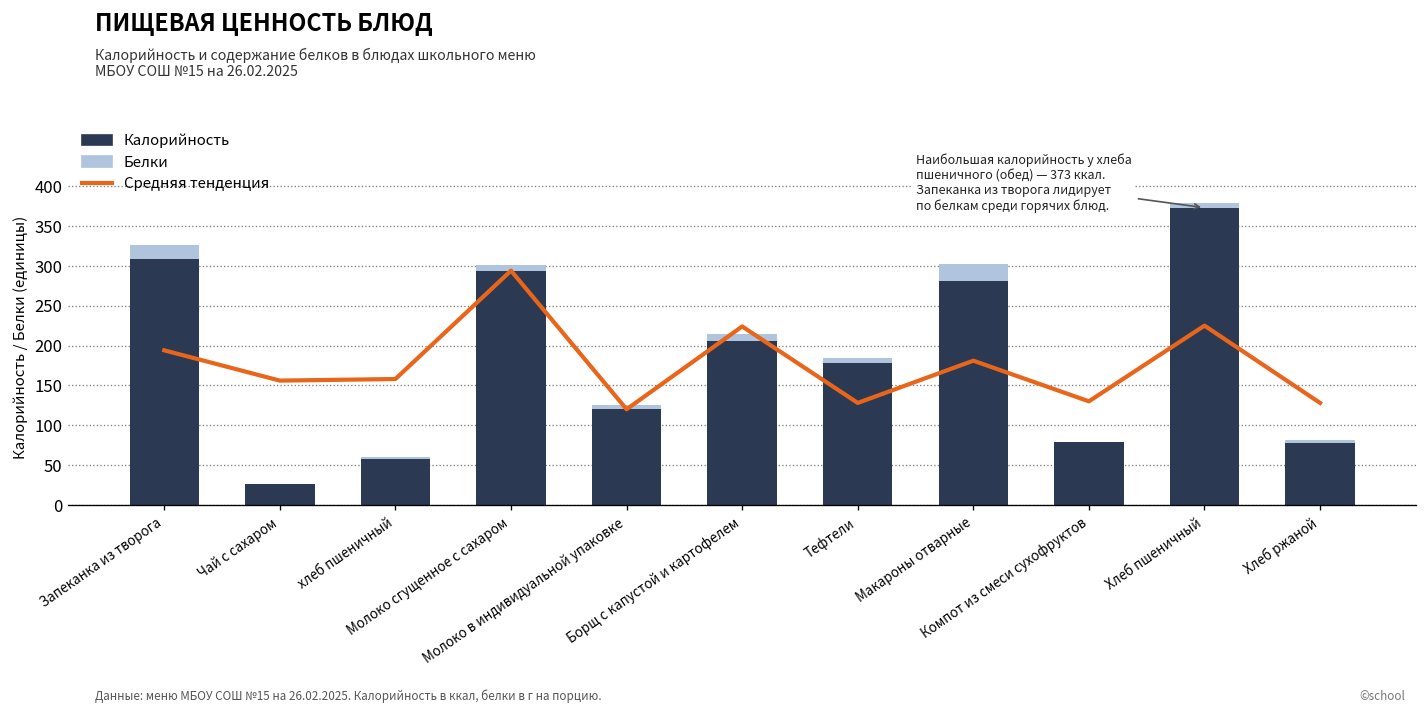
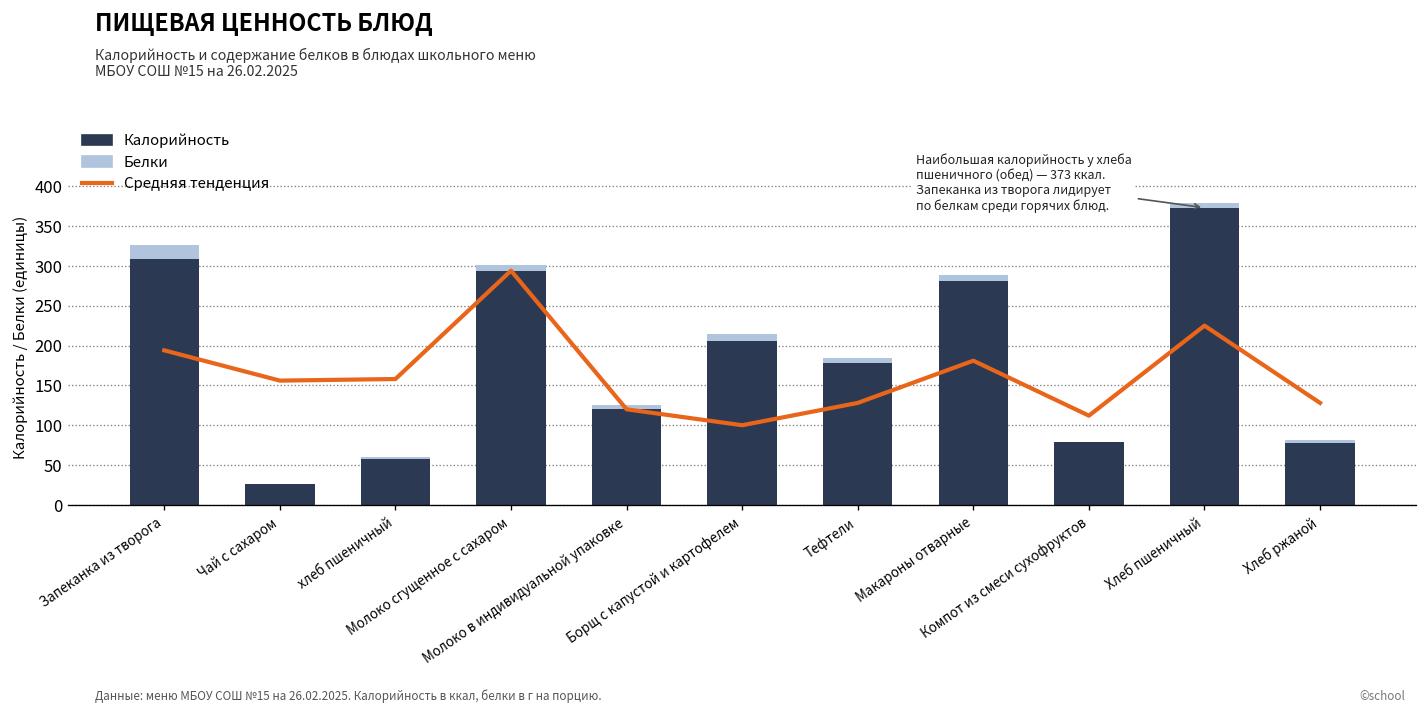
  {
    "Средняя тенденция": {
      "Запеканка из творога": 190,
      "Чай с сахаром": 160,
      "хлеб пшеничный": 160,
      "Молоко сгущенное с сахаром": 290,
      "Молоко в индивидуальной упаковке": 120,
-     "Борщ с капустой и картофелем": 220,
+     "Борщ с капустой и картофелем": 100,
      "Тефтели": 130,
      "Макароны отварные": 180,
-     "Компот из смеси сухофруктов": 130,
+     "Компот из смеси сухофруктов": 110,
      "Хлеб пшеничный": 230,
      "Хлеб ржаной": 130
    },
    "Калорийность": {
      "Запеканка из творога": 310,
      "Чай с сахаром": 30,
      "хлеб пшеничный": 60,
      "Молоко сгущенное с сахаром": 290,
      "Молоко в индивидуальной упаковке": 120,
      "Борщ с капустой и картофелем": 210,
      "Тефтели": 180,
      "Макароны отварные": 280,
      "Компот из смеси сухофруктов": 80,
      "Хлеб ржаной": 80
    },
    "Белки": {
      "Запеканка из творога": 20,
      "Чай с сахаром": 0,
      "Молоко сгущенное с сахаром": 10,
      "Молоко в индивидуальной упаковке": 10,
      "Борщ с капустой и картофелем": 10,
      "Тефтели": 10,
-     "Макароны отварные": 20,
+     "Макароны отварные": 10,
      "Компот из смеси сухофруктов": 0
    }
  }
